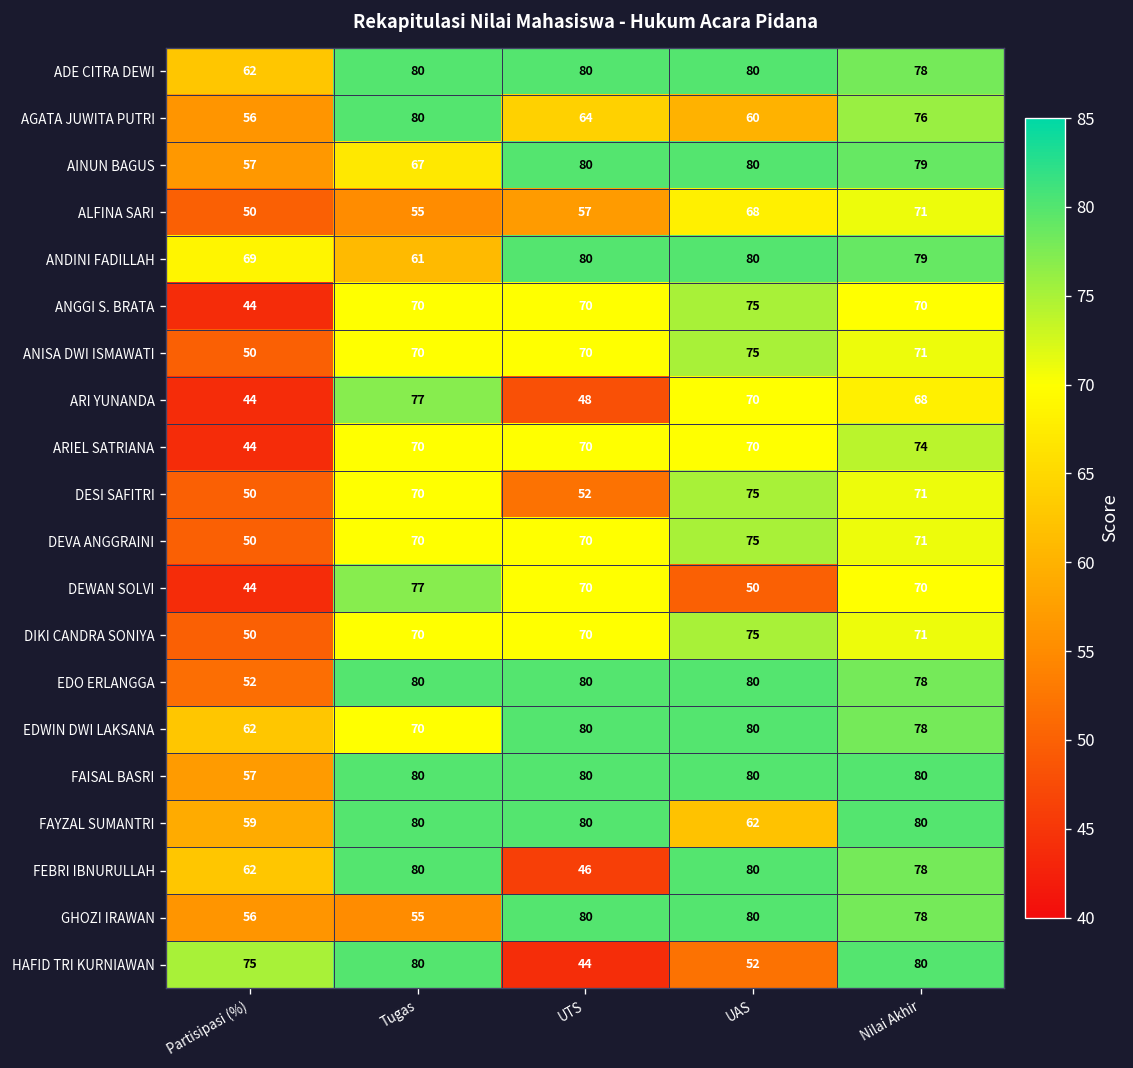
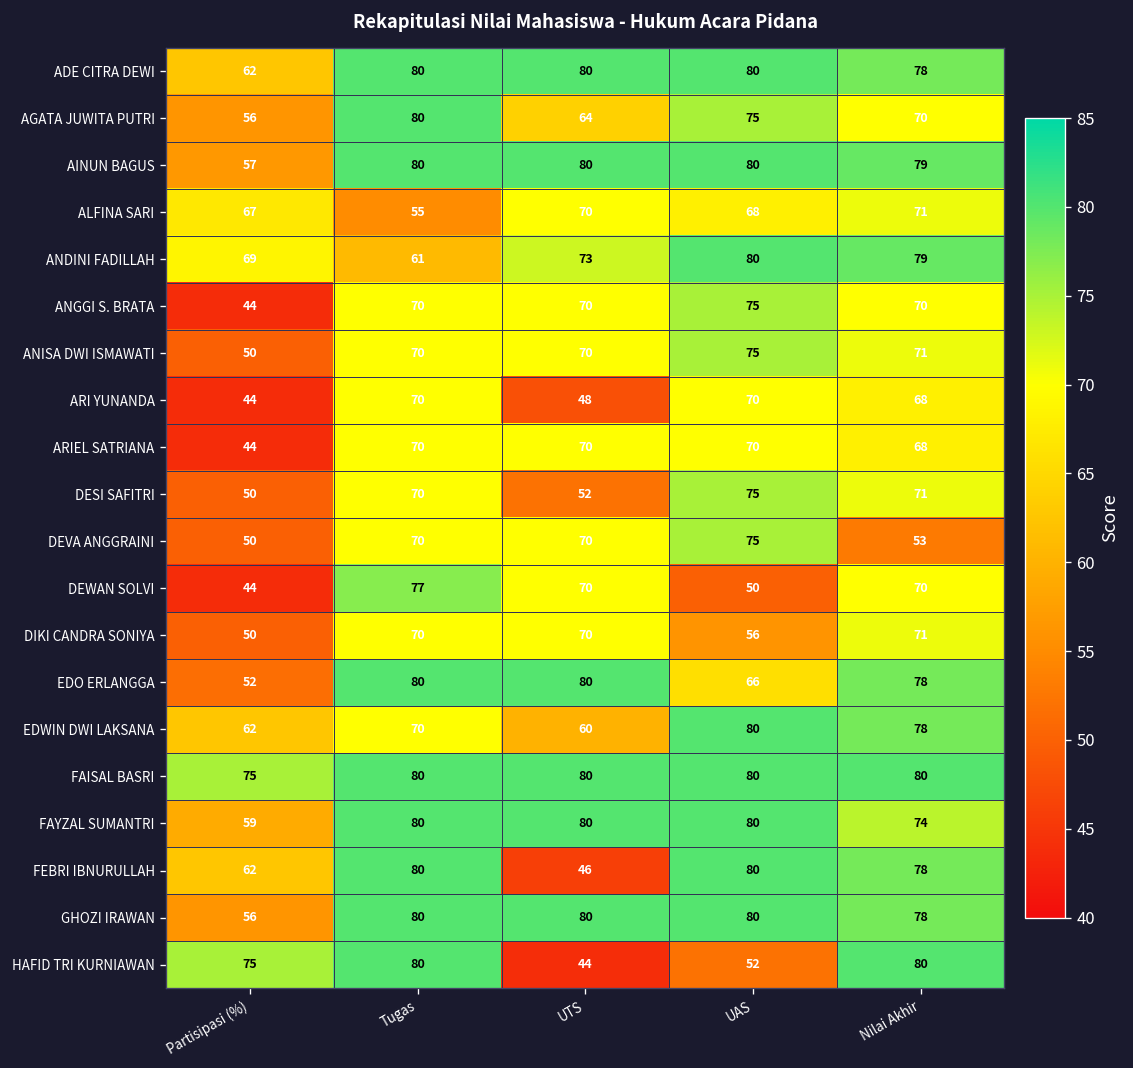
  {
    "ADE CITRA DEWI": {
      "Partisipasi (%)": 62,
      "Tugas": 80,
      "UTS": 80,
      "UAS": 80,
      "Nilai Akhir": 78
    },
    "AGATA JUWITA PUTRI": {
      "Partisipasi (%)": 56,
      "Tugas": 80,
      "UTS": 64,
-     "UAS": 60,
-     "Nilai Akhir": 76
+     "UAS": 75,
+     "Nilai Akhir": 70
    },
    "AINUN BAGUS": {
      "Partisipasi (%)": 57,
-     "Tugas": 67,
+     "Tugas": 80,
      "UTS": 80,
      "UAS": 80,
      "Nilai Akhir": 79
    },
    "ALFINA SARI": {
-     "Partisipasi (%)": 50,
+     "Partisipasi (%)": 67,
      "Tugas": 55,
-     "UTS": 57,
+     "UTS": 70,
      "UAS": 68,
      "Nilai Akhir": 71
    },
    "ANDINI FADILLAH": {
      "Partisipasi (%)": 69,
      "Tugas": 61,
-     "UTS": 80,
+     "UTS": 73,
      "UAS": 80,
      "Nilai Akhir": 79
    },
    "ANGGI S. BRATA": {
      "Partisipasi (%)": 44,
      "Tugas": 70,
      "UTS": 70,
      "UAS": 75,
      "Nilai Akhir": 70
    },
    "ANISA DWI ISMAWATI": {
      "Partisipasi (%)": 50,
      "Tugas": 70,
      "UTS": 70,
      "UAS": 75,
      "Nilai Akhir": 71
    },
    "ARI YUNANDA": {
      "Partisipasi (%)": 44,
-     "Tugas": 77,
+     "Tugas": 70,
      "UTS": 48,
      "UAS": 70,
      "Nilai Akhir": 68
    },
    "ARIEL SATRIANA": {
      "Partisipasi (%)": 44,
      "Tugas": 70,
      "UTS": 70,
      "UAS": 70,
-     "Nilai Akhir": 74
+     "Nilai Akhir": 68
    },
    "DESI SAFITRI": {
      "Partisipasi (%)": 50,
      "Tugas": 70,
      "UTS": 52,
      "UAS": 75,
      "Nilai Akhir": 71
    },
    "DEVA ANGGRAINI": {
      "Partisipasi (%)": 50,
      "Tugas": 70,
      "UTS": 70,
      "UAS": 75,
-     "Nilai Akhir": 71
+     "Nilai Akhir": 53
    },
    "DEWAN SOLVI": {
      "Partisipasi (%)": 44,
      "Tugas": 77,
      "UTS": 70,
      "UAS": 50,
      "Nilai Akhir": 70
    },
    "DIKI CANDRA SONIYA": {
      "Partisipasi (%)": 50,
      "Tugas": 70,
      "UTS": 70,
-     "UAS": 75,
+     "UAS": 56,
      "Nilai Akhir": 71
    },
    "EDO ERLANGGA": {
      "Partisipasi (%)": 52,
      "Tugas": 80,
      "UTS": 80,
-     "UAS": 80,
+     "UAS": 66,
      "Nilai Akhir": 78
    },
    "EDWIN DWI LAKSANA": {
      "Partisipasi (%)": 62,
      "Tugas": 70,
-     "UTS": 80,
+     "UTS": 60,
      "UAS": 80,
      "Nilai Akhir": 78
    },
    "FAISAL BASRI": {
-     "Partisipasi (%)": 57,
+     "Partisipasi (%)": 75,
      "Tugas": 80,
      "UTS": 80,
      "UAS": 80,
      "Nilai Akhir": 80
    },
    "FAYZAL SUMANTRI": {
      "Partisipasi (%)": 59,
      "Tugas": 80,
      "UTS": 80,
-     "UAS": 62,
-     "Nilai Akhir": 80
+     "UAS": 80,
+     "Nilai Akhir": 74
    },
    "FEBRI IBNURULLAH": {
      "Partisipasi (%)": 62,
      "Tugas": 80,
      "UTS": 46,
      "UAS": 80,
      "Nilai Akhir": 78
    },
    "GHOZI IRAWAN": {
      "Partisipasi (%)": 56,
-     "Tugas": 55,
+     "Tugas": 80,
      "UTS": 80,
      "UAS": 80,
      "Nilai Akhir": 78
    },
    "HAFID TRI KURNIAWAN": {
      "Partisipasi (%)": 75,
      "Tugas": 80,
      "UTS": 44,
      "UAS": 52,
      "Nilai Akhir": 80
    }
  }
